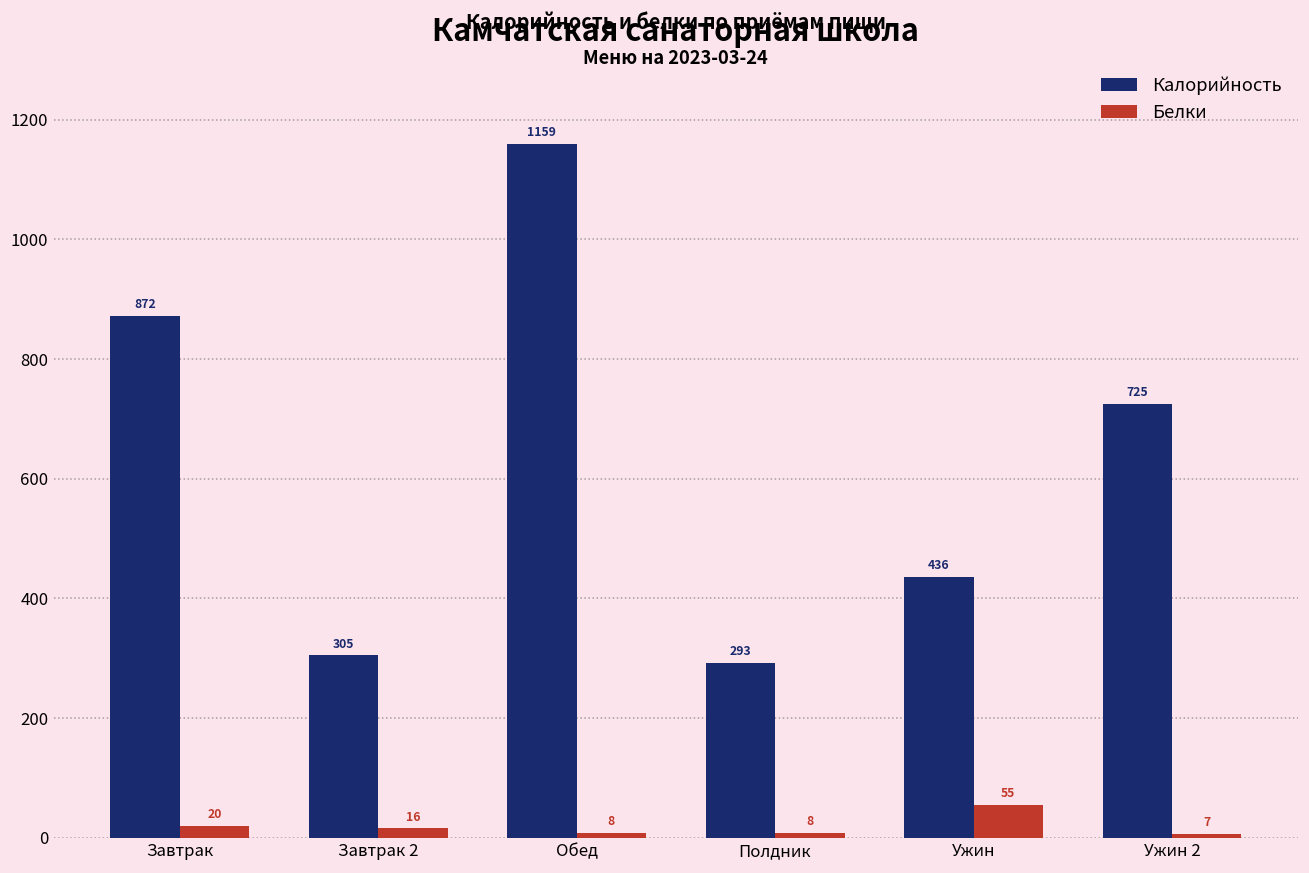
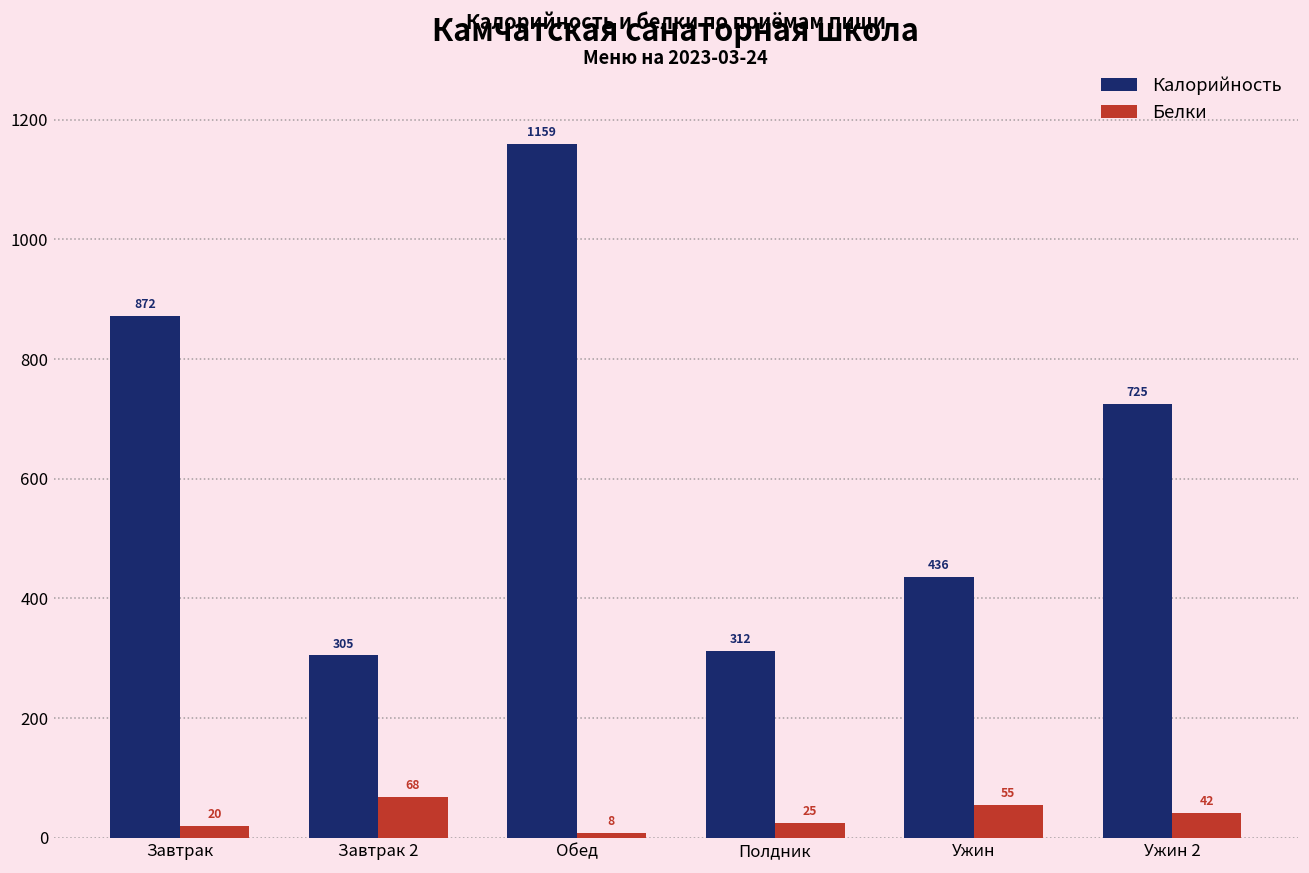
  {
    "Калорийность": {
      "Завтрак": 872,
      "Завтрак 2": 305,
      "Обед": 1159,
-     "Полдник": 293,
+     "Полдник": 312,
      "Ужин": 436,
      "Ужин 2": 725
    },
    "Белки": {
      "Завтрак": 20,
-     "Завтрак 2": 16,
+     "Завтрак 2": 68,
      "Обед": 8,
-     "Полдник": 8,
+     "Полдник": 25,
      "Ужин": 55,
-     "Ужин 2": 7
+     "Ужин 2": 42
    }
  }
